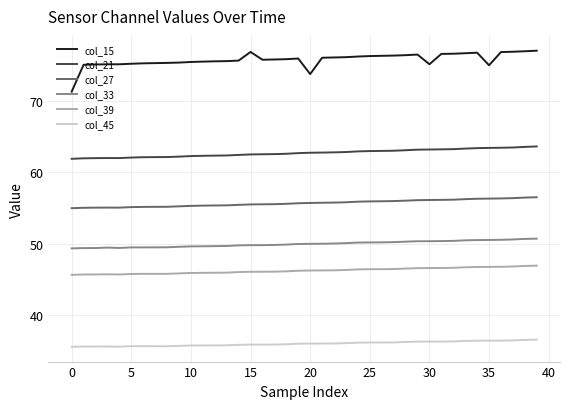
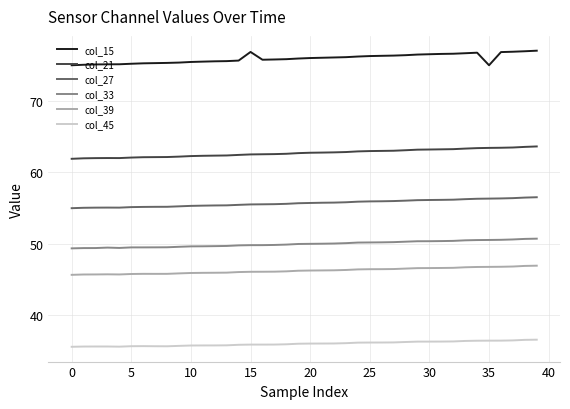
  {
    "col_15": {
-     "0": 71,
+     "0": 75,
      "5": 75,
      "10": 75,
      "15": 77,
-     "20": 74,
+     "20": 76,
      "25": 76,
-     "30": 75,
+     "30": 77,
      "35": 75
    }
  }
